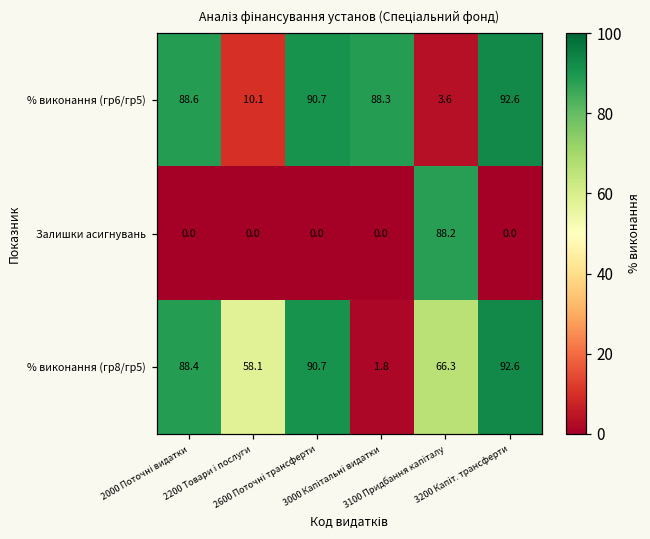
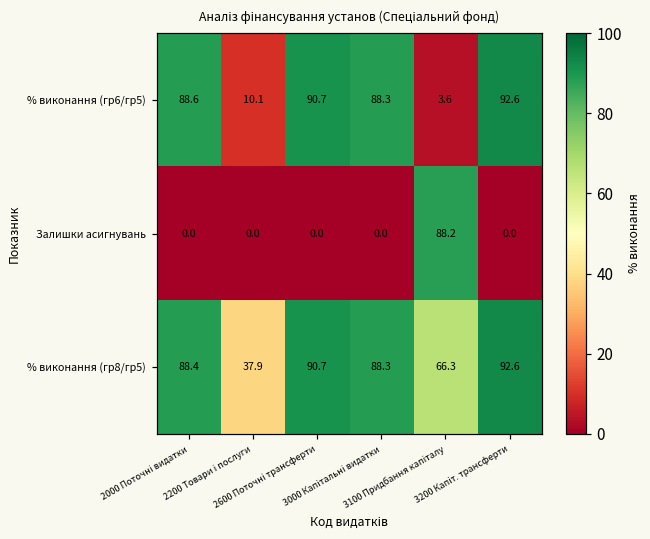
  {
    "% виконання (гр6/гр5)": {
      "2000 Поточні видатки": 88.6,
      "2200 Товари і послуги": 10.1,
      "2600 Поточні трансферти": 90.7,
      "3000 Капітальні видатки": 88.3,
      "3100 Придбання капіталу": 3.6,
      "3200 Капіт. трансферти": 92.6
    },
    "Залишки асигнувань": {
      "2000 Поточні видатки": 0.0,
      "2200 Товари і послуги": 0.0,
      "2600 Поточні трансферти": 0.0,
      "3000 Капітальні видатки": 0.0,
      "3100 Придбання капіталу": 88.2,
      "3200 Капіт. трансферти": 0.0
    },
    "% виконання (гр8/гр5)": {
      "2000 Поточні видатки": 88.4,
-     "2200 Товари і послуги": 58.1,
+     "2200 Товари і послуги": 37.9,
      "2600 Поточні трансферти": 90.7,
-     "3000 Капітальні видатки": 1.8,
+     "3000 Капітальні видатки": 88.3,
      "3100 Придбання капіталу": 66.3,
      "3200 Капіт. трансферти": 92.6
    }
  }
